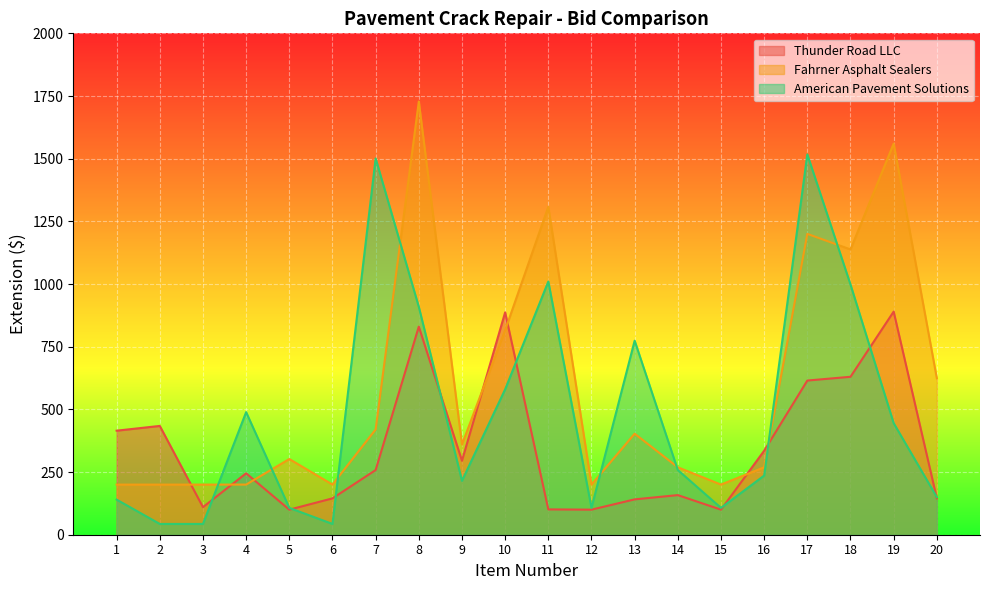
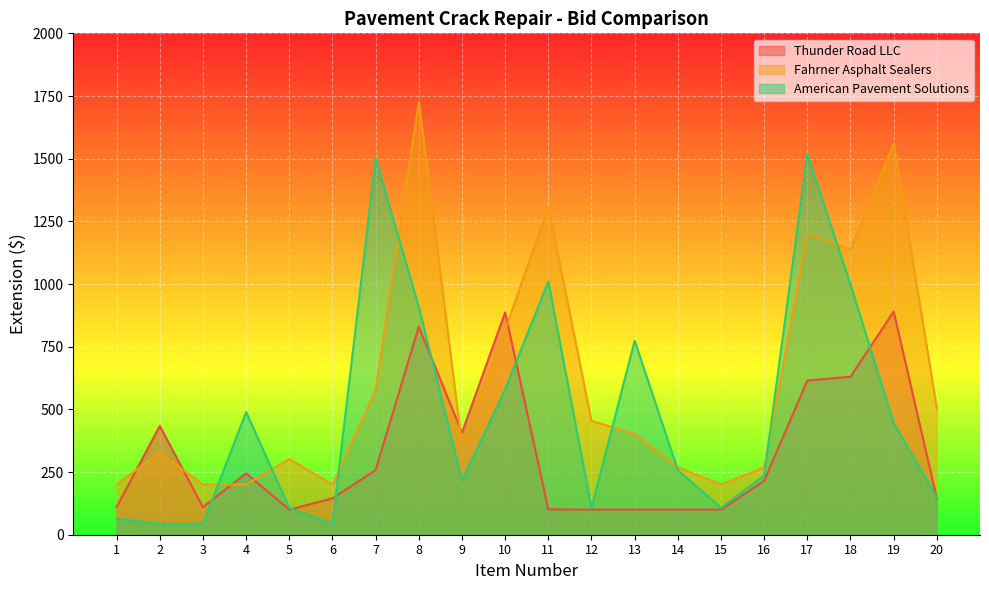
  {
    "Thunder Road LLC": {
-     "1": 420,
+     "1": 110,
      "2": 430,
      "3": 110,
      "4": 250,
      "6": 150,
      "7": 260,
      "8": 830,
-     "9": 300,
+     "9": 410,
      "10": 890,
      "11": 100,
-     "13": 140,
-     "14": 160,
-     "16": 340,
+     "13": 100,
+     "14": 100,
+     "16": 220,
      "17": 620,
      "18": 630,
      "19": 890
    },
    "Fahrner Asphalt Sealers": {
      "1": 200,
-     "2": 200,
+     "2": 330,
      "3": 200,
      "4": 200,
      "5": 300,
      "6": 200,
-     "7": 420,
+     "7": 580,
      "8": 1730,
      "9": 360,
      "10": 820,
      "11": 1310,
-     "12": 200,
+     "12": 450,
      "13": 400,
      "14": 270,
      "15": 200,
      "16": 270,
      "17": 1200,
      "18": 1140,
      "19": 1560,
-     "20": 620
+     "20": 500
    },
    "American Pavement Solutions": {
-     "1": 140,
+     "1": 60,
      "2": 40,
      "3": 40,
      "4": 490,
      "6": 40,
      "7": 1500,
      "8": 910,
      "9": 220,
      "10": 580,
      "11": 1010,
      "13": 770,
      "14": 260,
      "16": 240,
      "17": 1520,
      "18": 1000,
      "19": 450
    }
  }
